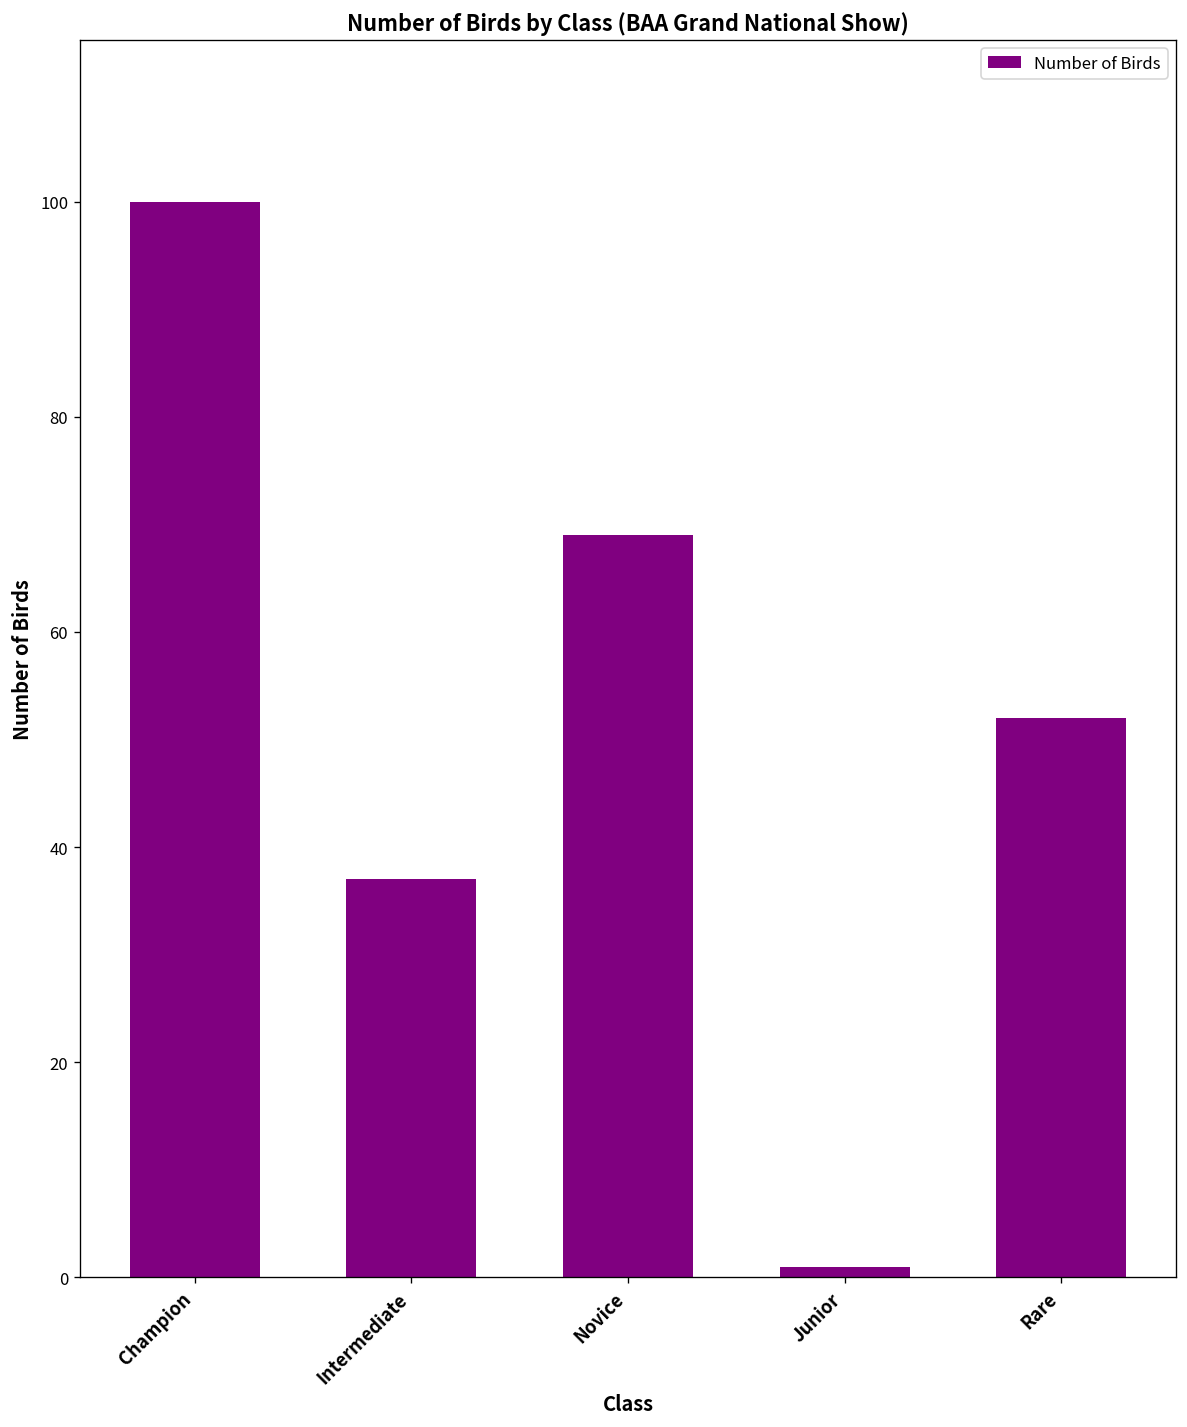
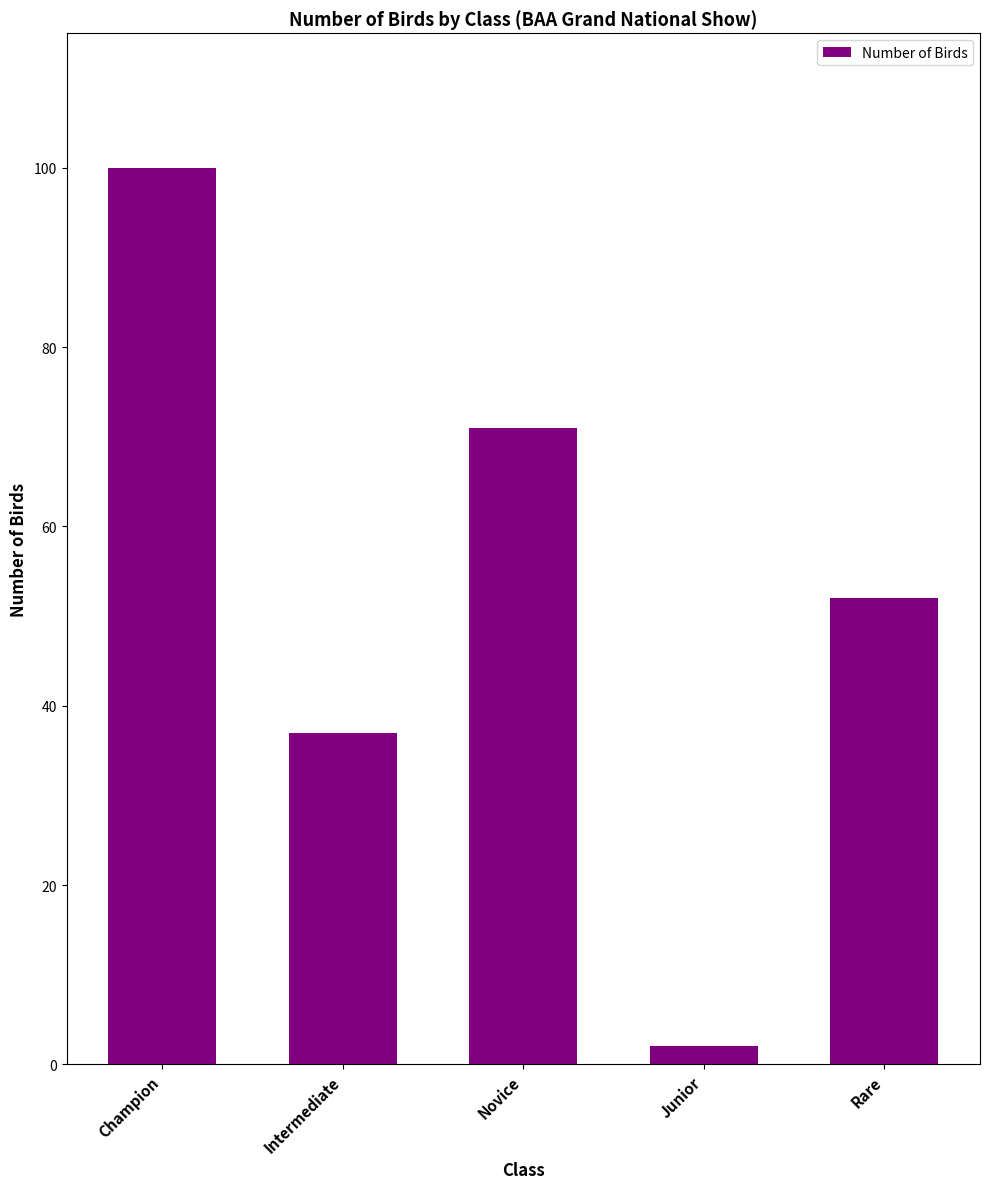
  {
    "Champion": 100,
    "Intermediate": 37,
-   "Novice": 69,
-   "Junior": 1,
+   "Novice": 71,
+   "Junior": 2,
    "Rare": 52
  }
